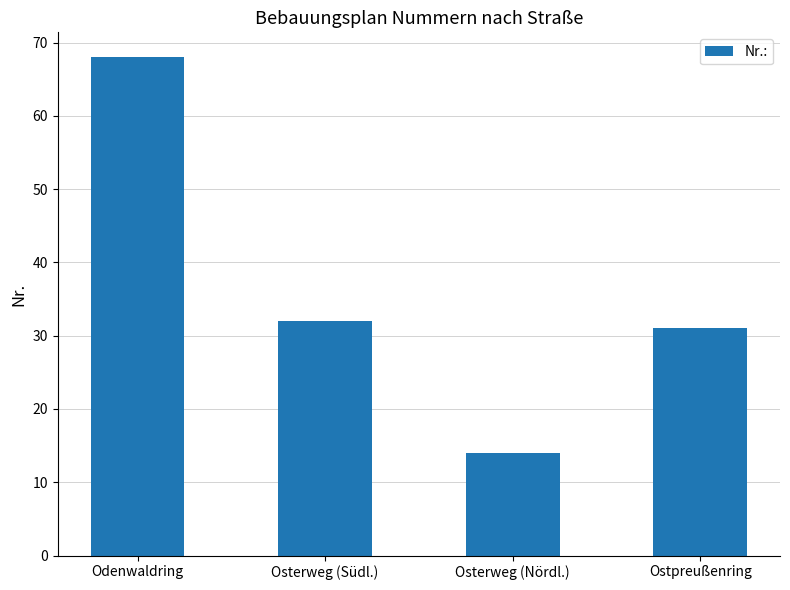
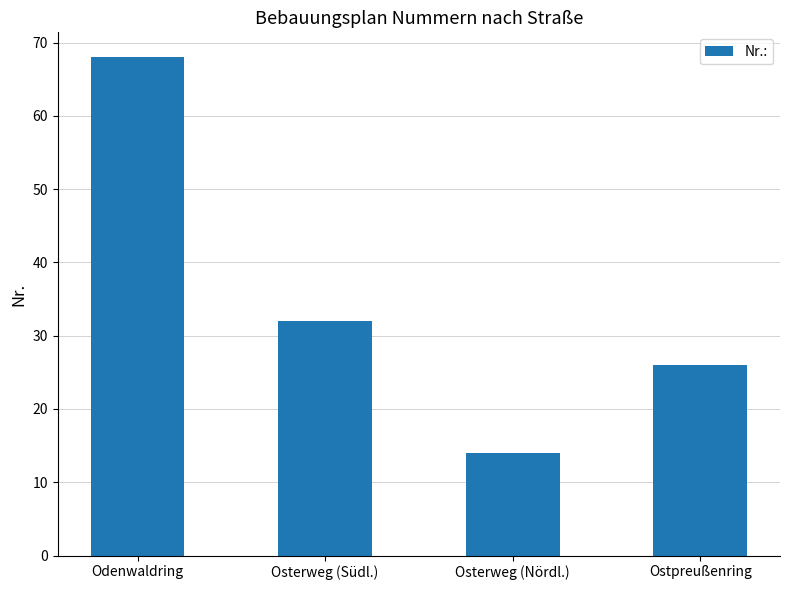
  {
    "Odenwaldring": 68,
    "Osterweg (Südl.)": 32,
    "Osterweg (Nördl.)": 14,
-   "Ostpreußenring": 31
+   "Ostpreußenring": 26
  }
